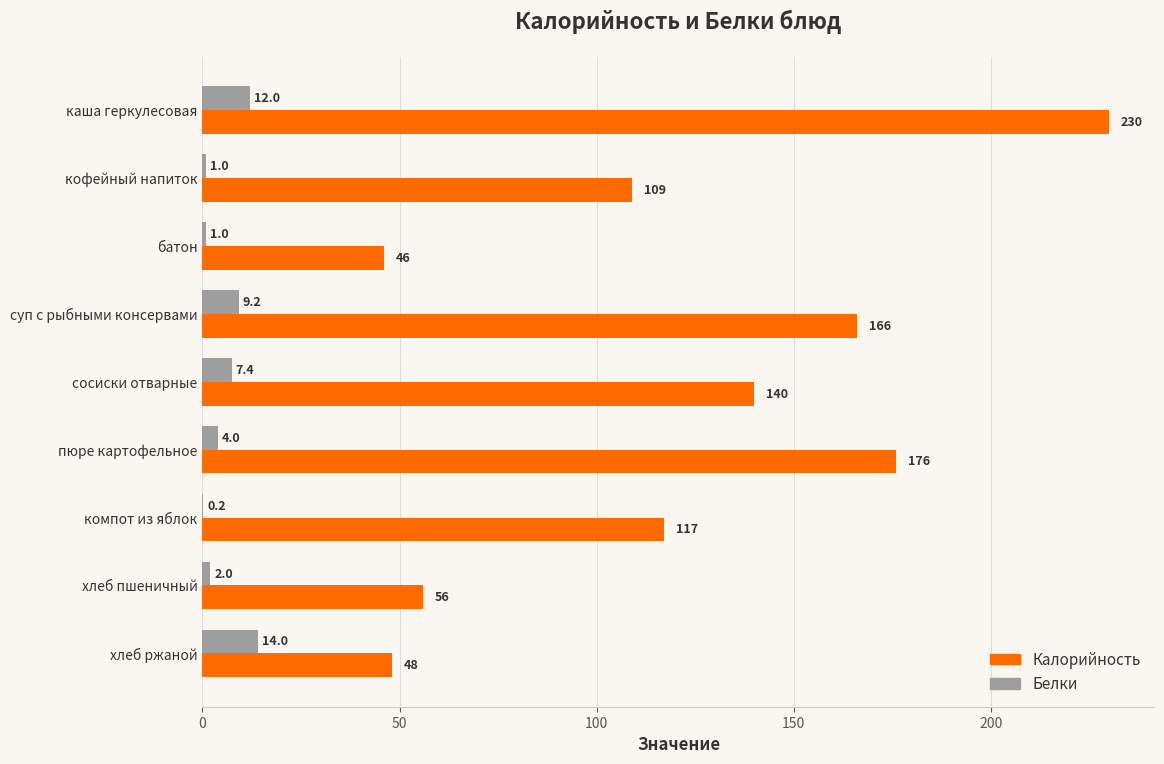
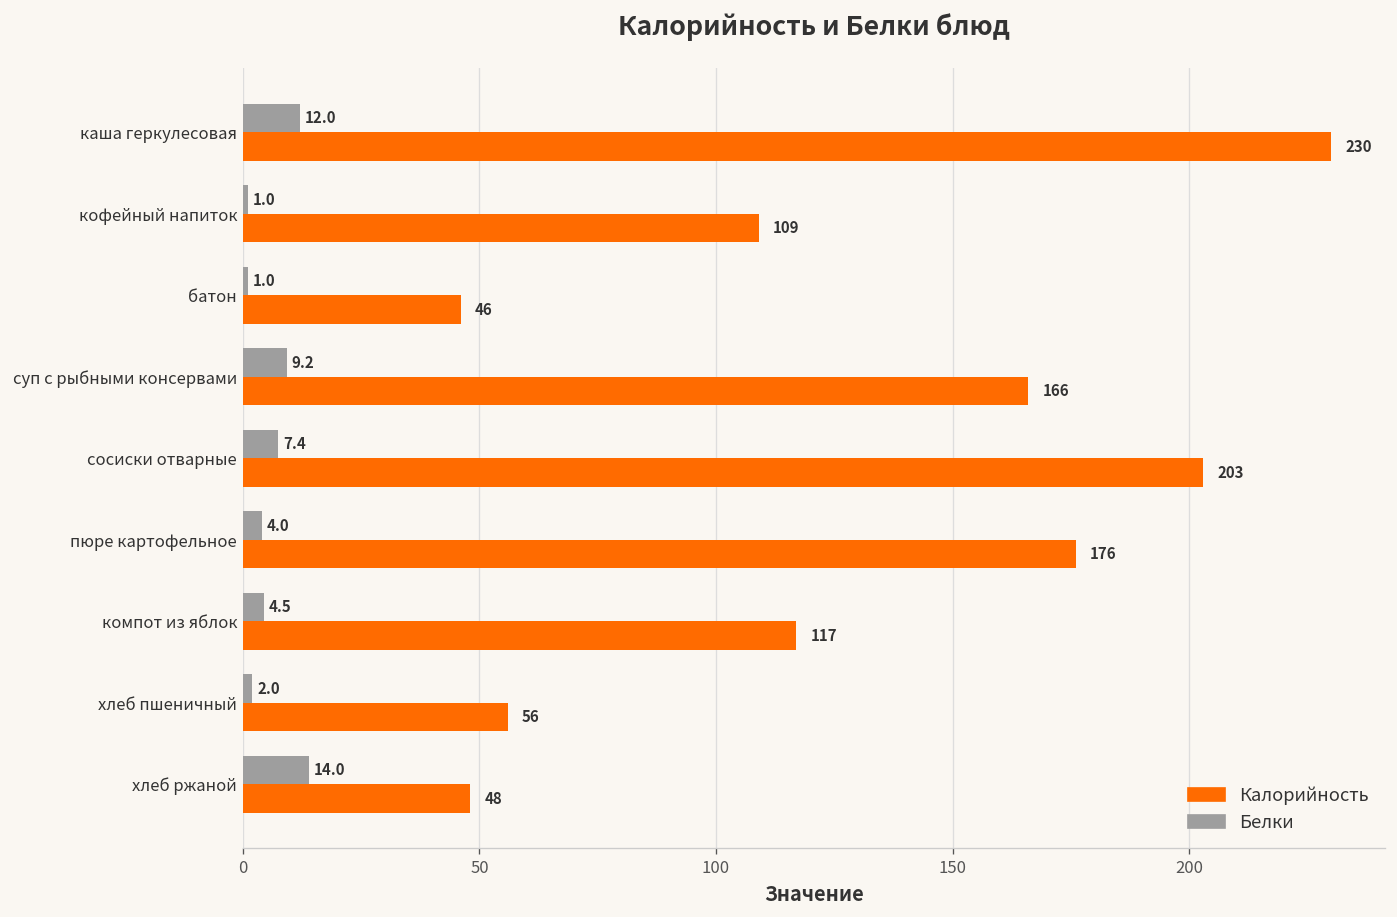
  {
    "Калорийность": {
      "каша геркулесовая": 230,
      "кофейный напиток": 109,
      "батон": 46,
      "суп с рыбными консервами": 166,
-     "сосиски отварные": 140,
+     "сосиски отварные": 203,
      "пюре картофельное": 176,
      "компот из яблок": 117,
      "хлеб пшеничный": 56,
      "хлеб ржаной": 48
    },
    "Белки": {
      "каша геркулесовая": 12.0,
      "кофейный напиток": 1.0,
      "батон": 1.0,
      "суп с рыбными консервами": 9.2,
      "сосиски отварные": 7.4,
      "пюре картофельное": 4.0,
-     "компот из яблок": 0.2,
+     "компот из яблок": 4.5,
      "хлеб пшеничный": 2.0,
      "хлеб ржаной": 14.0
    }
  }
